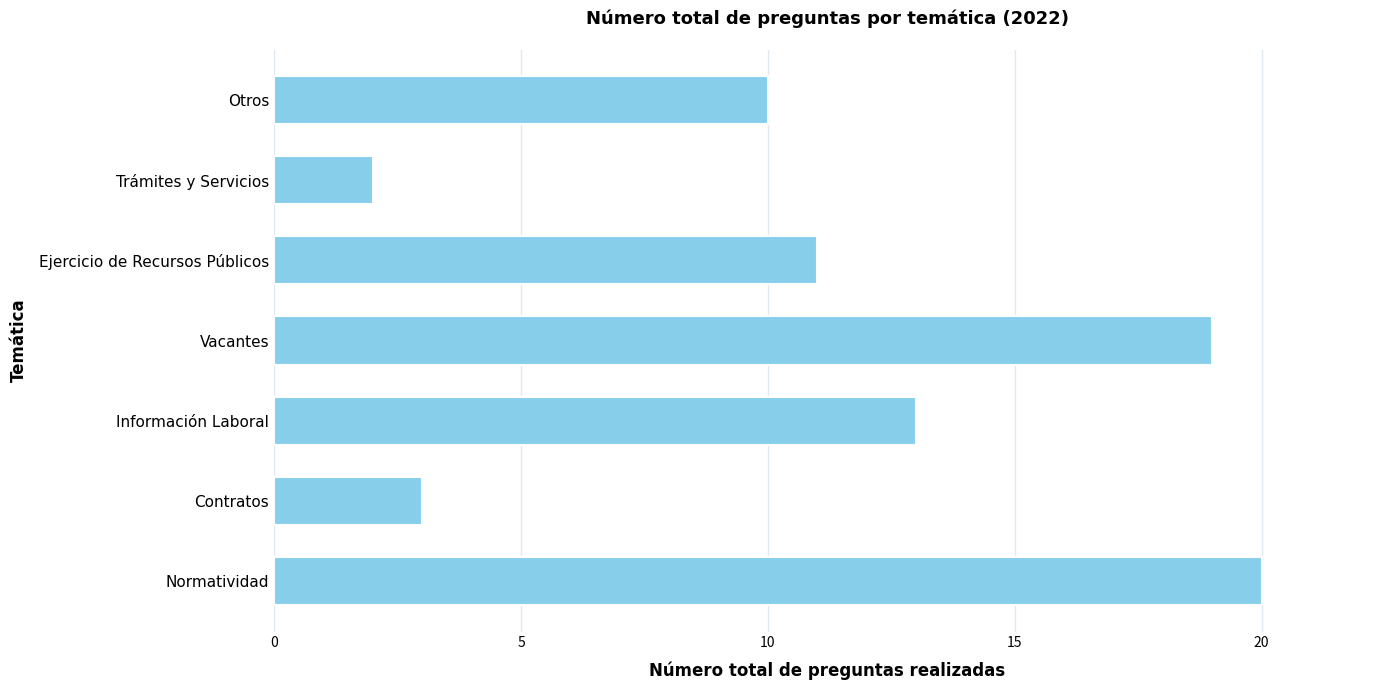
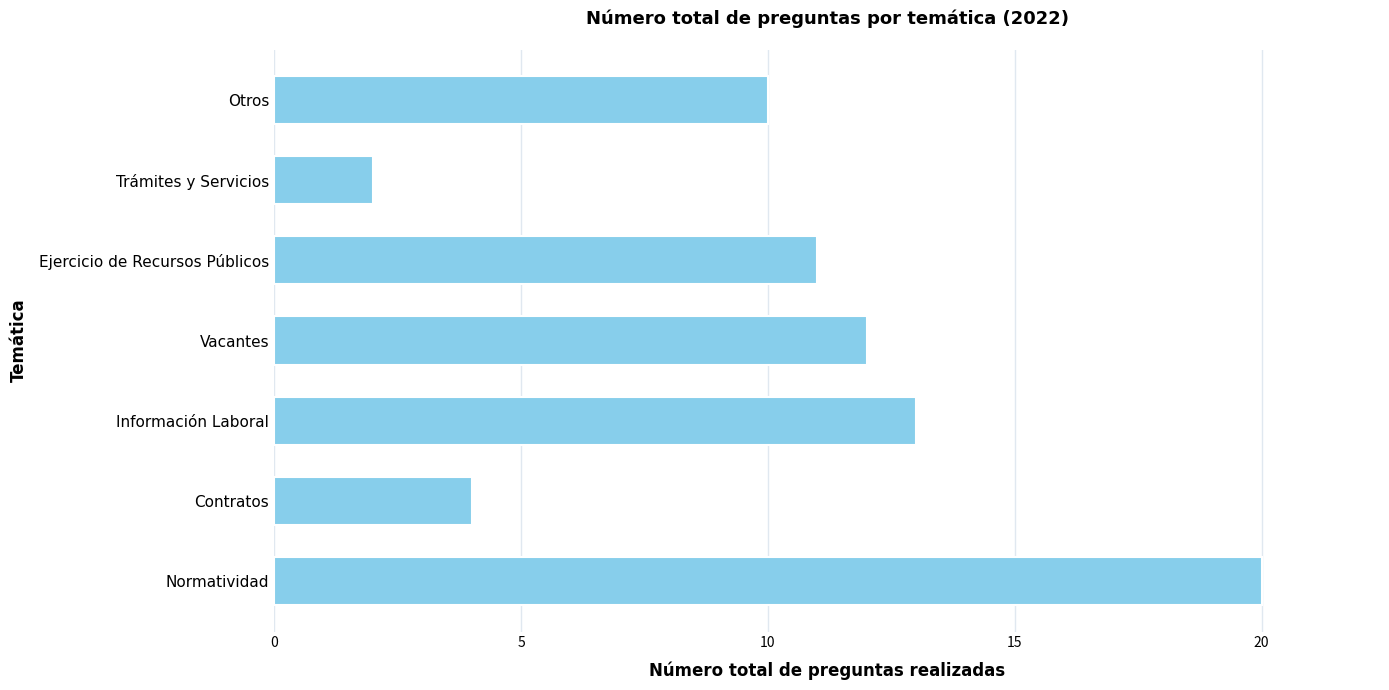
  {
    "Otros": 10,
    "Trámites y Servicios": 2,
    "Ejercicio de Recursos Públicos": 11,
-   "Vacantes": 19,
+   "Vacantes": 12,
    "Información Laboral": 13,
-   "Contratos": 3,
+   "Contratos": 4,
    "Normatividad": 20
  }
